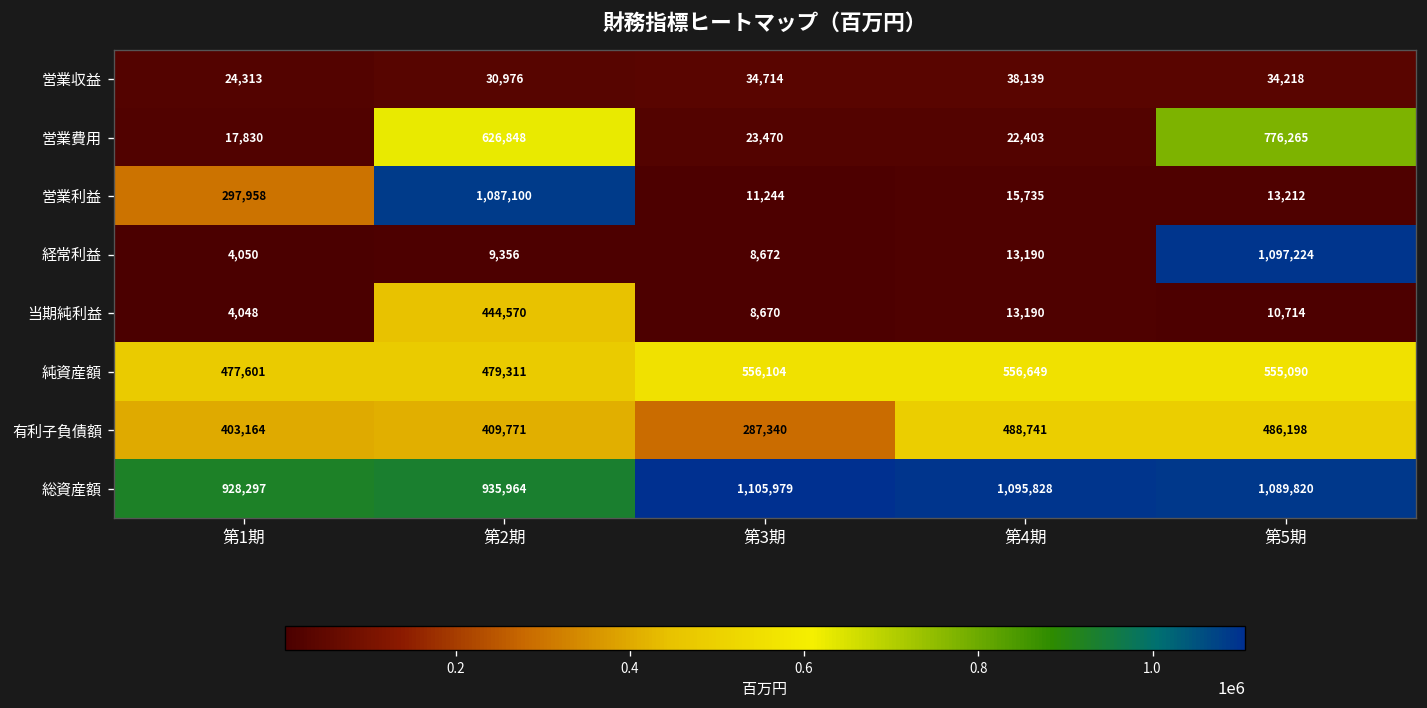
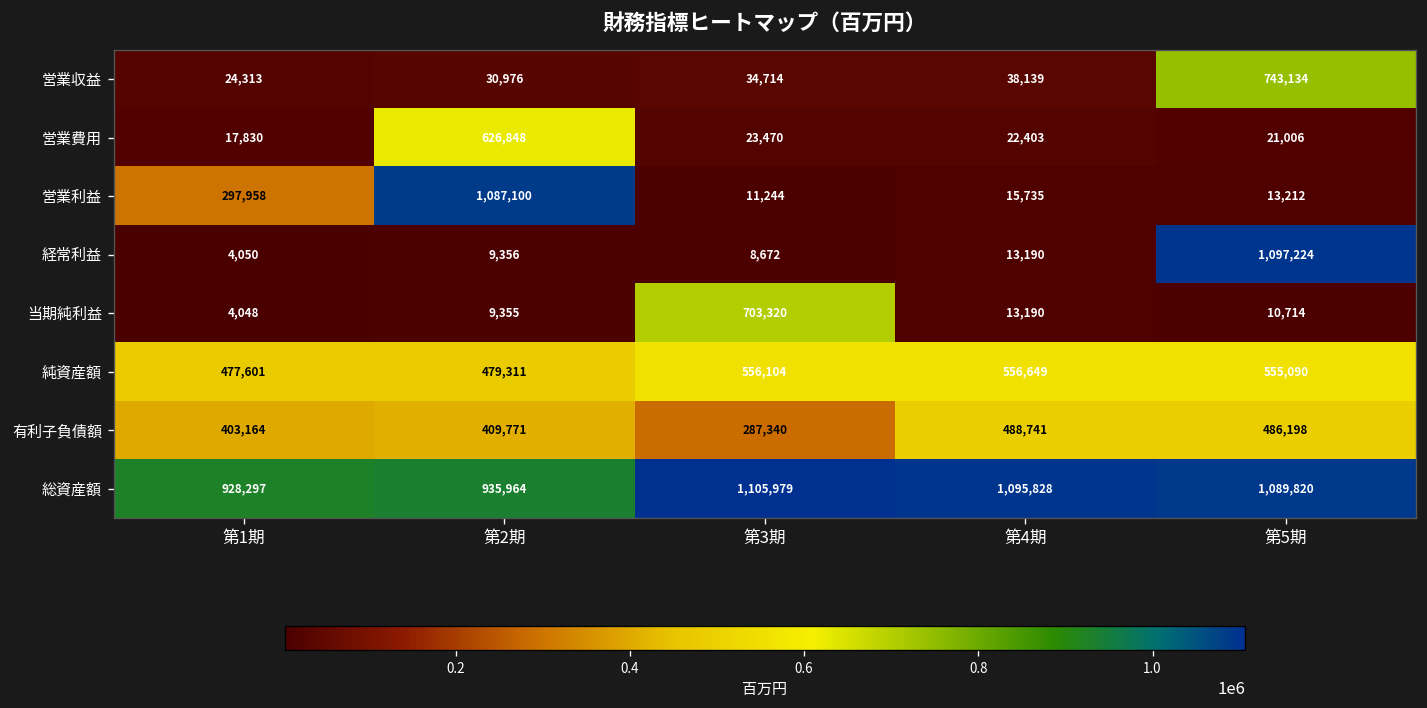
  {
    "営業収益": {
      "第1期": "24,313",
      "第2期": "30,976",
      "第3期": "34,714",
      "第4期": "38,139",
-     "第5期": "34,218"
+     "第5期": "743,134"
    },
    "営業費用": {
      "第1期": "17,830",
      "第2期": "626,848",
      "第3期": "23,470",
      "第4期": "22,403",
-     "第5期": "776,265"
+     "第5期": "21,006"
    },
    "営業利益": {
      "第1期": "297,958",
      "第2期": "1,087,100",
      "第3期": "11,244",
      "第4期": "15,735",
      "第5期": "13,212"
    },
    "経常利益": {
      "第1期": "4,050",
      "第2期": "9,356",
      "第3期": "8,672",
      "第4期": "13,190",
      "第5期": "1,097,224"
    },
    "当期純利益": {
      "第1期": "4,048",
-     "第2期": "444,570",
-     "第3期": "8,670",
+     "第2期": "9,355",
+     "第3期": "703,320",
      "第4期": "13,190",
      "第5期": "10,714"
    },
    "純資産額": {
      "第1期": "477,601",
      "第2期": "479,311",
      "第3期": "556,104",
      "第4期": "556,649",
      "第5期": "555,090"
    },
    "有利子負債額": {
      "第1期": "403,164",
      "第2期": "409,771",
      "第3期": "287,340",
      "第4期": "488,741",
      "第5期": "486,198"
    },
    "総資産額": {
      "第1期": "928,297",
      "第2期": "935,964",
      "第3期": "1,105,979",
      "第4期": "1,095,828",
      "第5期": "1,089,820"
    }
  }
